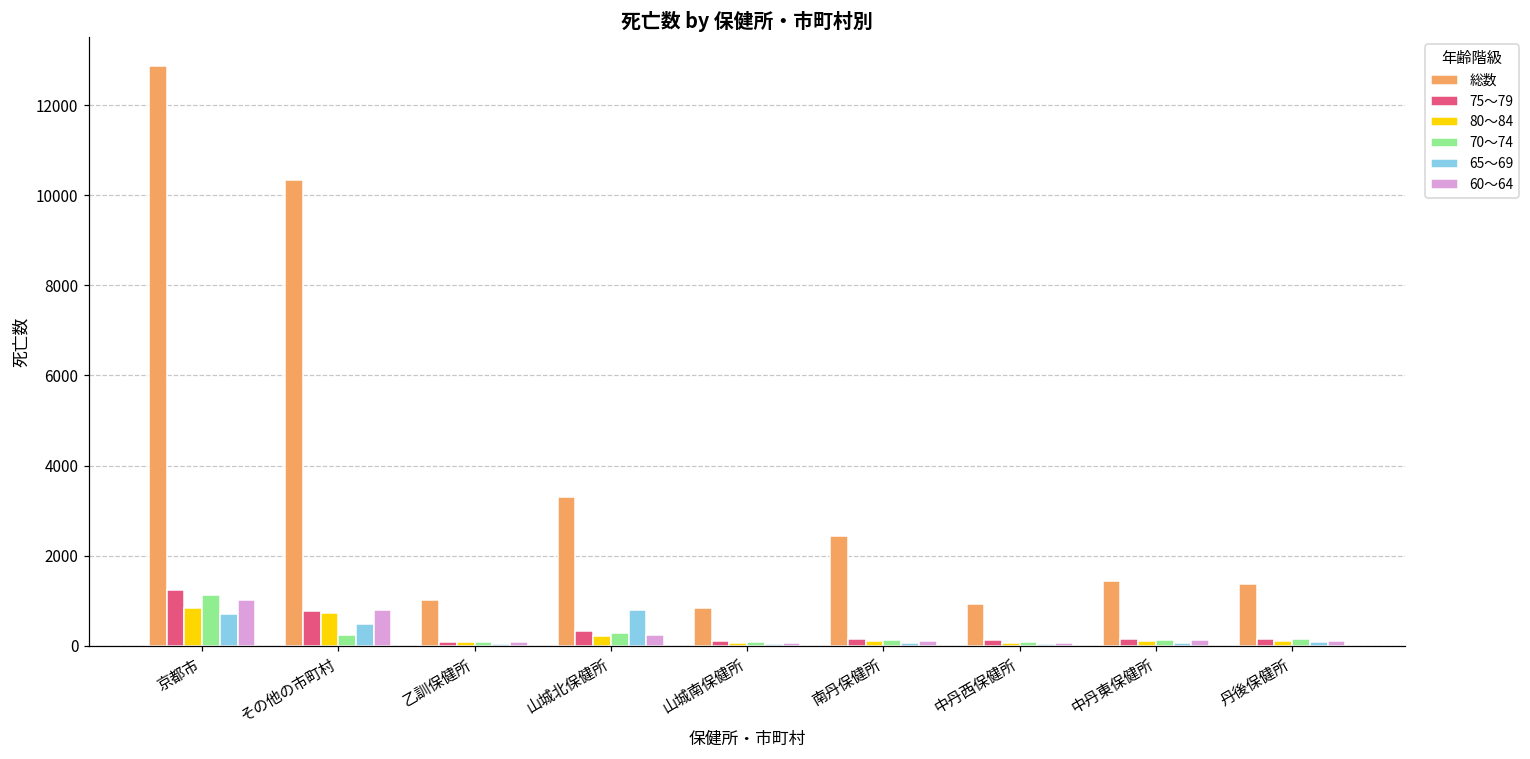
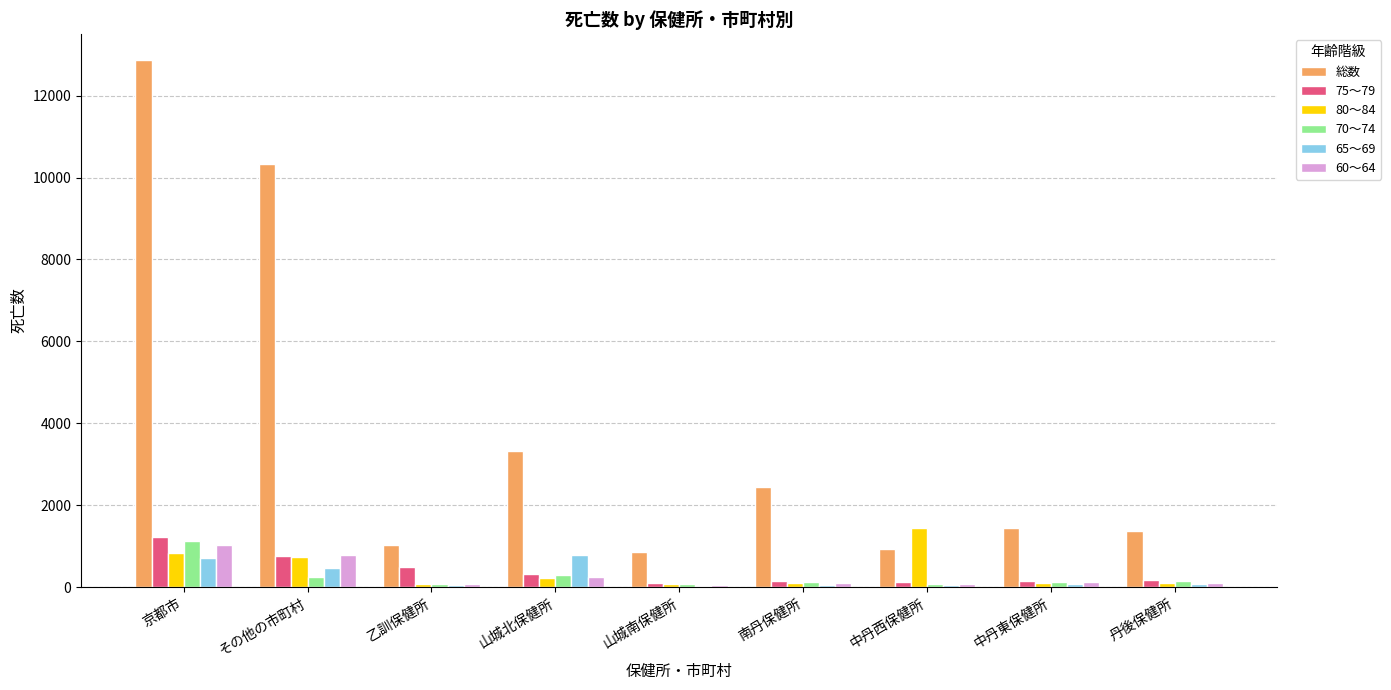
  {
    "総数": {
      "京都市": 12900,
      "その他の市町村": 10300,
      "乙訓保健所": 1000,
      "山城北保健所": 3300,
      "山城南保健所": 800,
      "南丹保健所": 2400,
      "中丹西保健所": 900,
      "中丹東保健所": 1400,
      "丹後保健所": 1400
    },
    "75～79": {
      "京都市": 1200,
      "その他の市町村": 800,
-     "乙訓保健所": 100,
+     "乙訓保健所": 500,
      "山城北保健所": 300,
      "山城南保健所": 100,
      "南丹保健所": 200,
      "中丹西保健所": 100,
      "中丹東保健所": 100,
      "丹後保健所": 200
    },
    "80～84": {
      "京都市": 800,
      "その他の市町村": 700,
      "乙訓保健所": 100,
      "山城北保健所": 200,
      "山城南保健所": 100,
      "南丹保健所": 100,
-     "中丹西保健所": 100,
+     "中丹西保健所": 1400,
      "中丹東保健所": 100,
      "丹後保健所": 100
    },
    "70～74": {
      "京都市": 1100,
      "その他の市町村": 200,
      "乙訓保健所": 100,
      "山城北保健所": 300,
      "山城南保健所": 100,
      "南丹保健所": 100,
      "中丹西保健所": 100,
      "中丹東保健所": 100,
      "丹後保健所": 100
    },
    "65～69": {
      "京都市": 700,
      "その他の市町村": 500,
      "山城北保健所": 800,
      "中丹東保健所": 100,
      "丹後保健所": 100
    },
    "60～64": {
      "京都市": 1000,
      "その他の市町村": 800,
      "乙訓保健所": 100,
      "山城北保健所": 200,
      "南丹保健所": 100,
      "中丹西保健所": 100,
      "中丹東保健所": 100,
      "丹後保健所": 100
    }
  }
